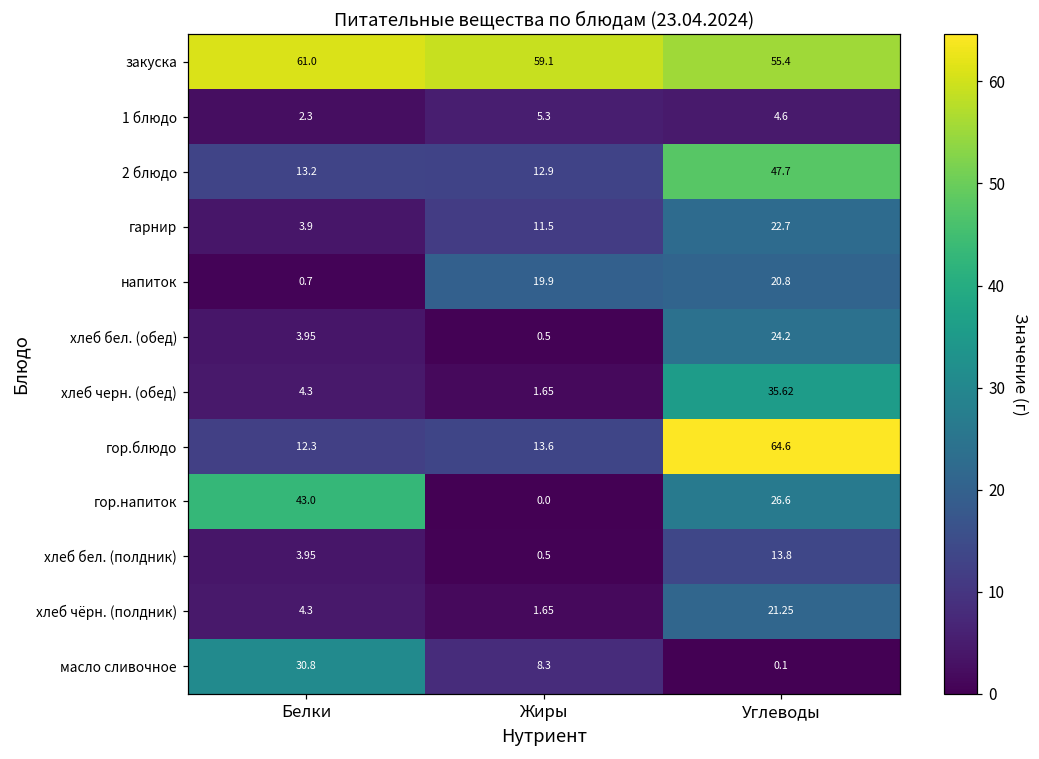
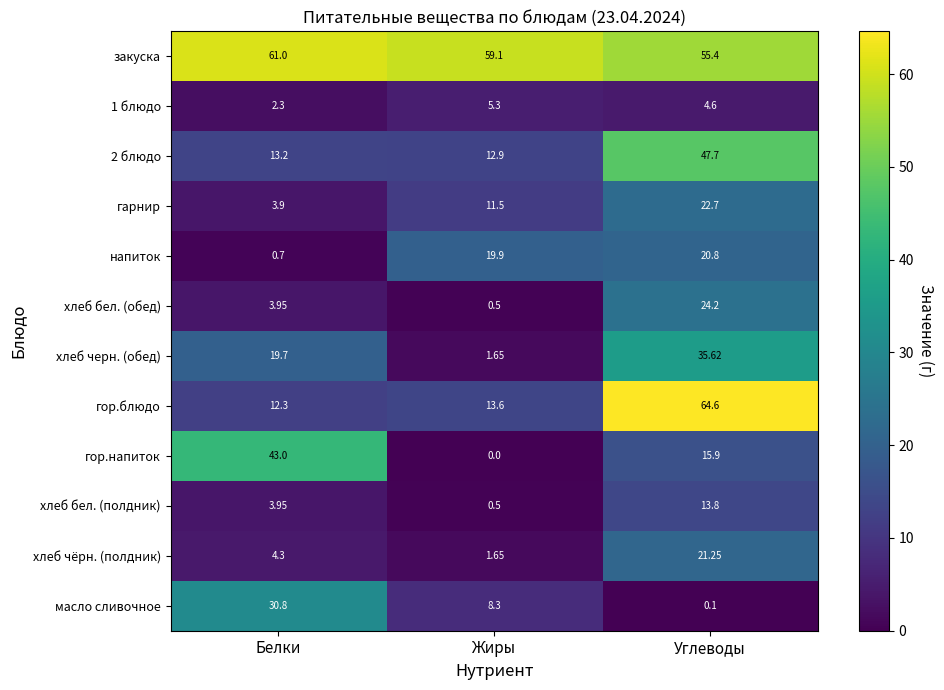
  {
    "закуска": {
      "Белки": 61.0,
      "Жиры": 59.1,
      "Углеводы": 55.4
    },
    "1 блюдо": {
      "Белки": 2.3,
      "Жиры": 5.3,
      "Углеводы": 4.6
    },
    "2 блюдо": {
      "Белки": 13.2,
      "Жиры": 12.9,
      "Углеводы": 47.7
    },
    "гарнир": {
      "Белки": 3.9,
      "Жиры": 11.5,
      "Углеводы": 22.7
    },
    "напиток": {
      "Белки": 0.7,
      "Жиры": 19.9,
      "Углеводы": 20.8
    },
    "хлеб бел. (обед)": {
      "Белки": 3.95,
      "Жиры": 0.5,
      "Углеводы": 24.2
    },
    "хлеб черн. (обед)": {
-     "Белки": 4.3,
+     "Белки": 19.7,
      "Жиры": 1.65,
      "Углеводы": 35.62
    },
    "гор.блюдо": {
      "Белки": 12.3,
      "Жиры": 13.6,
      "Углеводы": 64.6
    },
    "гор.напиток": {
      "Белки": 43.0,
      "Жиры": 0.0,
-     "Углеводы": 26.6
+     "Углеводы": 15.9
    },
    "хлеб бел. (полдник)": {
      "Белки": 3.95,
      "Жиры": 0.5,
      "Углеводы": 13.8
    },
    "хлеб чёрн. (полдник)": {
      "Белки": 4.3,
      "Жиры": 1.65,
      "Углеводы": 21.25
    },
    "масло сливочное": {
      "Белки": 30.8,
      "Жиры": 8.3,
      "Углеводы": 0.1
    }
  }
